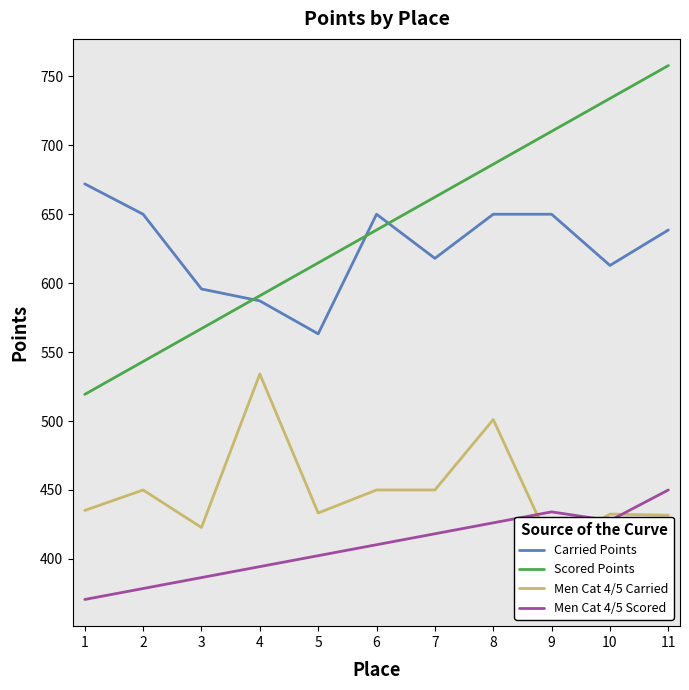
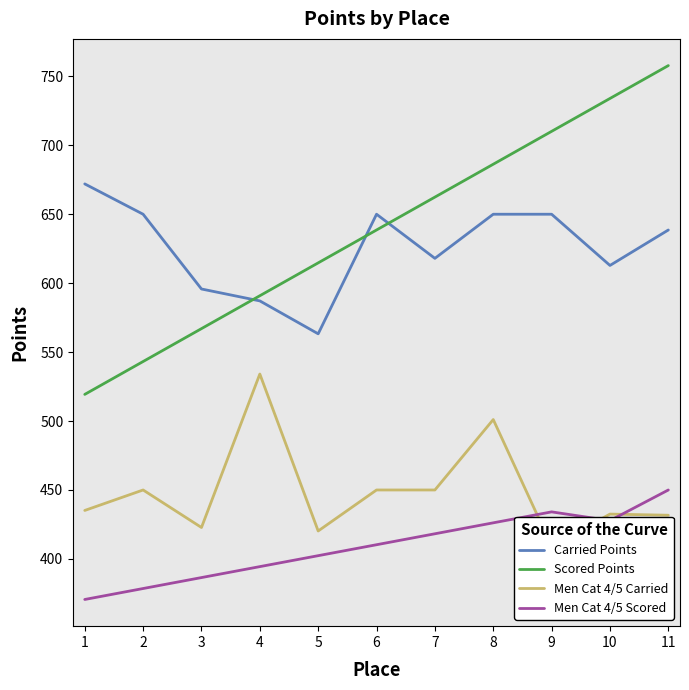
  {
    "Carried Points": {
      "1": 672,
      "2": 650,
      "3": 596,
      "4": 587,
      "5": 563,
      "6": 650,
      "7": 618,
      "8": 650,
      "9": 650,
      "10": 613,
      "11": 639
    },
    "Scored Points": {
      "1": 519,
      "2": 543,
      "3": 567,
      "4": 591,
      "5": 615,
      "6": 639,
      "7": 662,
      "8": 686,
      "9": 710,
      "10": 734,
      "11": 758
    },
    "Men Cat 4/5 Carried": {
      "1": 435,
      "2": 450,
      "3": 423,
      "4": 534,
-     "5": 433,
+     "5": 420,
      "6": 450,
      "7": 450,
      "8": 501,
      "10": 433,
      "11": 432
    },
    "Men Cat 4/5 Scored": {
      "1": 371,
      "2": 379,
      "3": 386,
      "4": 394,
      "5": 402,
      "6": 410,
      "7": 418,
      "8": 426,
      "9": 434,
      "11": 450
    }
  }
